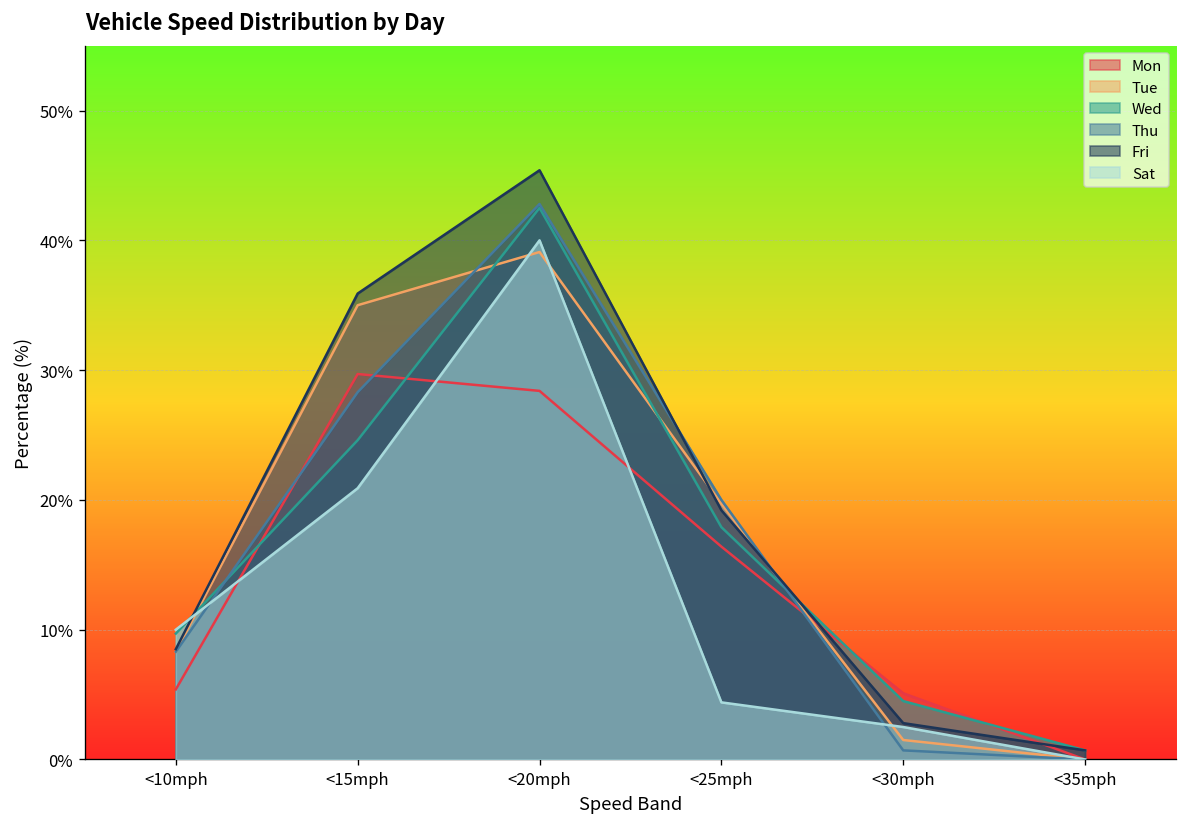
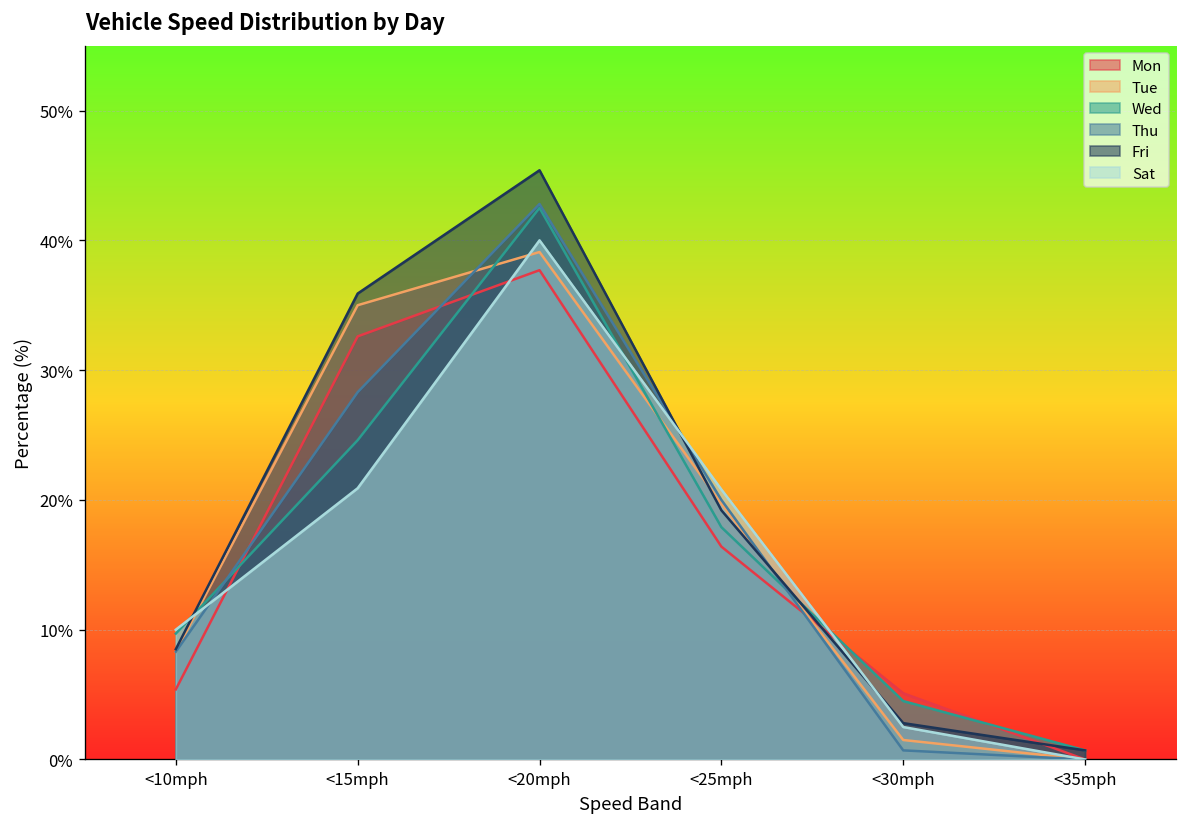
  {
    "Mon": {
      "<10mph": "5.4%",
-     "<15mph": "29.7%",
-     "<20mph": "28.4%",
+     "<15mph": "32.6%",
+     "<20mph": "37.7%",
      "<25mph": "16.4%",
      "<30mph": "5.1%"
    },
    "Tue": {
      "<15mph": "35.0%",
      "<20mph": "39.1%",
      "<25mph": "19.7%",
      "<30mph": "1.5%"
    },
    "Fri": {
      "<15mph": "35.9%",
      "<20mph": "45.4%",
      "<25mph": "19.2%",
      "<30mph": "2.8%"
    },
    "Sat": {
      "<10mph": "10.0%",
      "<15mph": "20.9%",
      "<20mph": "40.0%",
-     "<25mph": "4.4%",
+     "<25mph": "20.8%",
      "<30mph": "2.5%"
    }
  }
